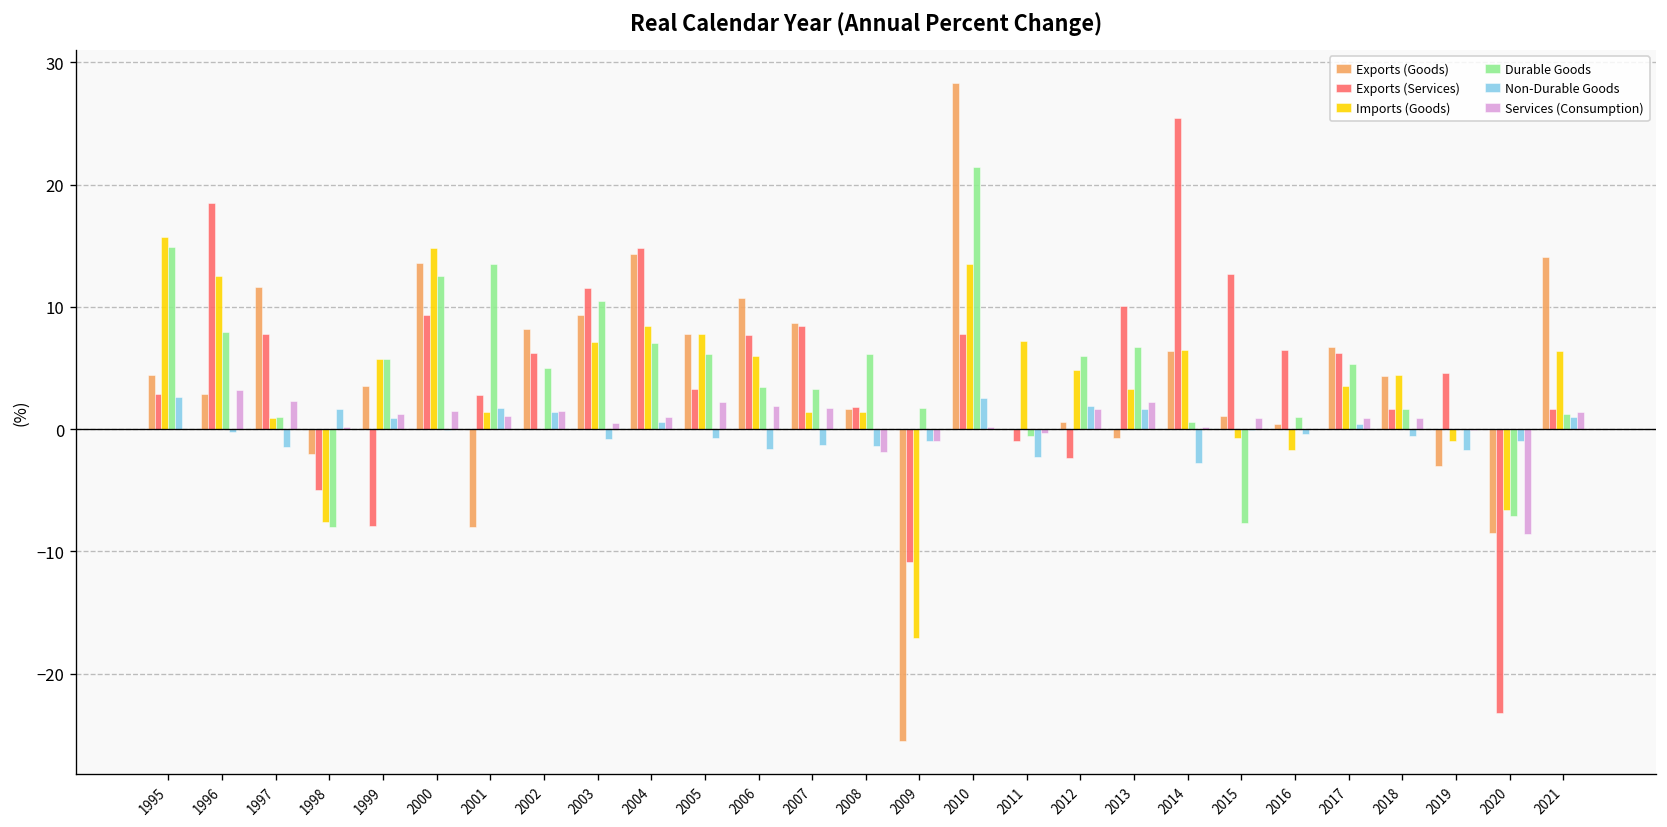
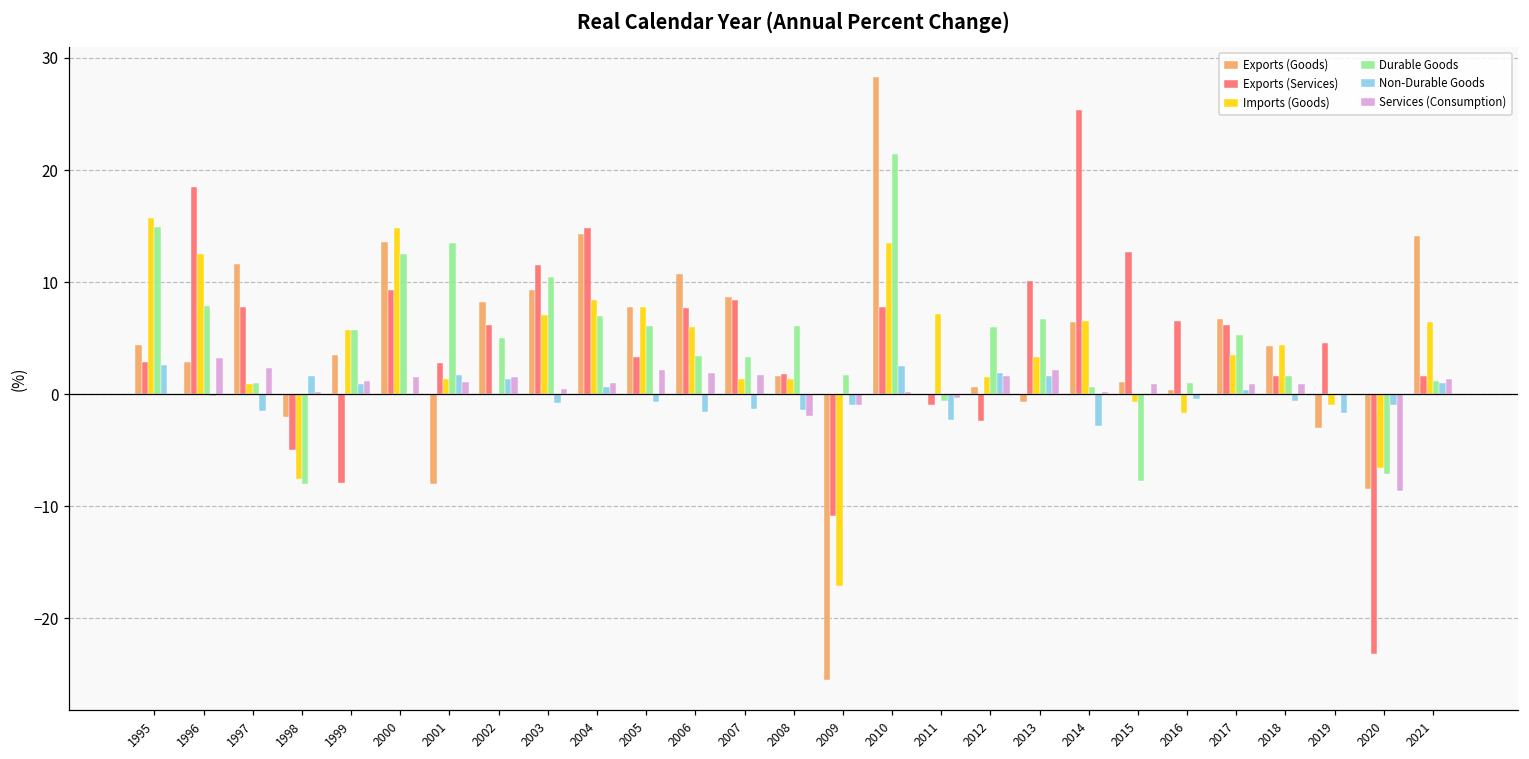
  {
    "Imports (Goods)": {
      "1995": 15.7,
      "1996": 12.5,
      "1997": 0.9,
      "1998": -7.6,
      "1999": 5.7,
      "2000": 14.8,
      "2001": 1.4,
      "2002": 0.0,
      "2003": 7.1,
      "2004": 8.4,
      "2005": 7.8,
      "2006": 6.0,
      "2007": 1.4,
      "2008": 1.4,
      "2009": -17.1,
      "2010": 13.5,
      "2011": 7.2,
-     "2012": 4.8,
+     "2012": 1.5,
      "2013": 3.3,
      "2014": 6.5,
      "2015": -0.7,
      "2016": -1.7,
      "2017": 3.5,
      "2018": 4.4,
      "2019": -1.0,
      "2020": -6.6,
      "2021": 6.4
    },
    "Durable Goods": {
      "1995": 14.9,
      "1996": 7.9,
      "1997": 1.0,
      "1998": -8.0,
      "1999": 5.7,
      "2000": 12.5,
      "2001": 13.5,
      "2002": 5.0,
      "2003": 10.5,
      "2004": 7.0,
      "2005": 6.1,
      "2006": 3.4,
      "2007": 3.3,
      "2008": 6.1,
      "2009": 1.7,
      "2010": 21.4,
      "2011": -0.6,
      "2012": 6.0,
      "2013": 6.7,
      "2014": 0.6,
      "2015": -7.7,
      "2016": 1.0,
      "2017": 5.3,
      "2018": 1.6,
      "2019": 0.0,
      "2020": -7.1,
      "2021": 1.2
    },
    "Non-Durable Goods": {
      "1995": 2.6,
      "1997": -1.5,
      "1998": 1.6,
      "1999": 0.9,
      "2001": 1.7,
      "2002": 1.4,
      "2003": -0.8,
      "2004": 0.6,
      "2005": -0.7,
      "2006": -1.6,
      "2007": -1.3,
      "2008": -1.4,
      "2009": -1.0,
      "2010": 2.5,
      "2011": -2.3,
      "2012": 1.9,
      "2013": 1.6,
      "2014": -2.8,
      "2016": -0.4,
      "2017": 0.4,
      "2018": -0.6,
      "2019": -1.7,
      "2020": -1.0,
      "2021": 1.0
    },
    "Services (Consumption)": {
      "1995": 0.0,
      "1996": 3.2,
      "1997": 2.3,
      "1999": 1.2,
      "2000": 1.5,
      "2001": 1.1,
      "2002": 1.5,
      "2003": 0.5,
      "2004": 1.0,
      "2005": 2.2,
      "2006": 1.9,
      "2007": 1.7,
      "2008": -1.9,
      "2009": -1.0,
      "2011": -0.3,
      "2012": 1.6,
      "2013": 2.2,
      "2015": 0.9,
      "2016": 0.0,
      "2017": 0.9,
      "2018": 0.9,
      "2020": -8.6,
      "2021": 1.4
    }
  }
